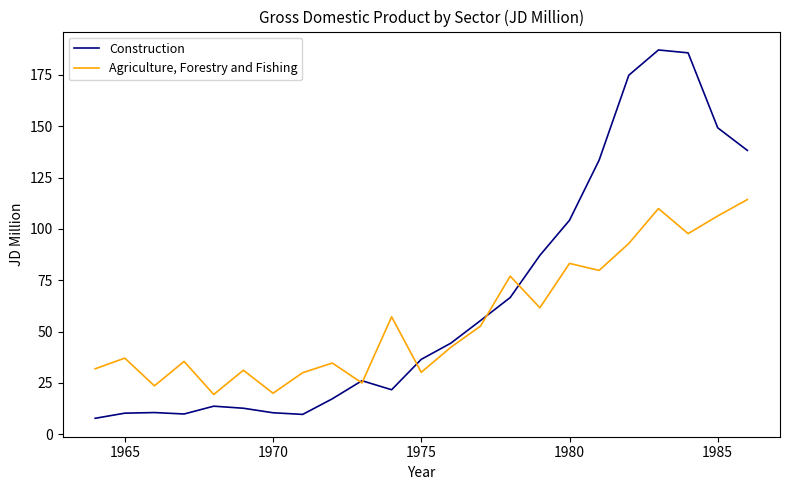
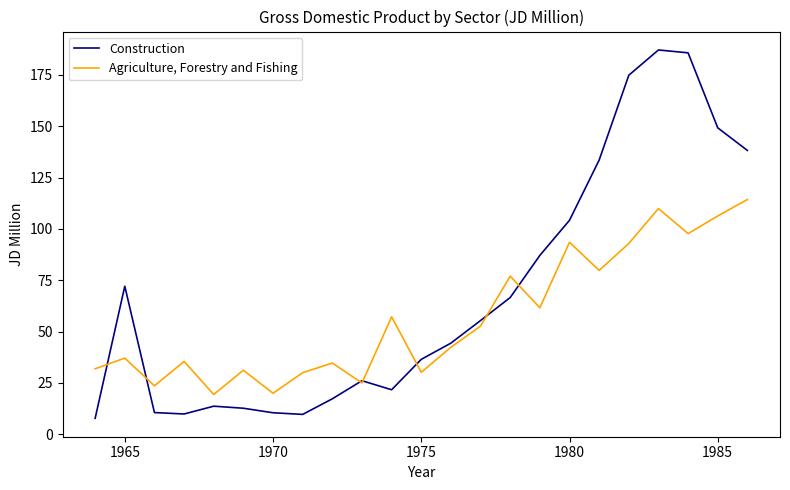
  {
    "Construction": {
-     "1965": 10,
+     "1965": 72,
      "1970": 11,
      "1975": 37,
      "1980": 104,
      "1985": 149
    },
    "Agriculture, Forestry and Fishing": {
      "1965": 37,
      "1970": 20,
      "1975": 30,
-     "1980": 83,
+     "1980": 94,
      "1985": 106
    }
  }
